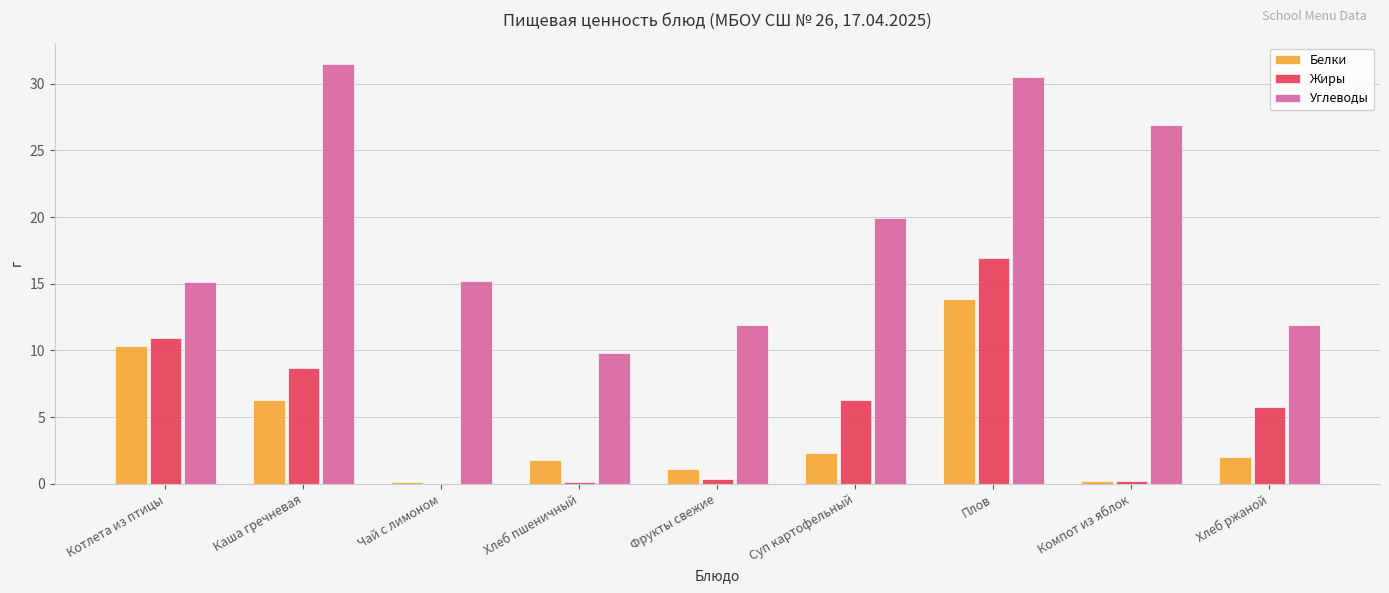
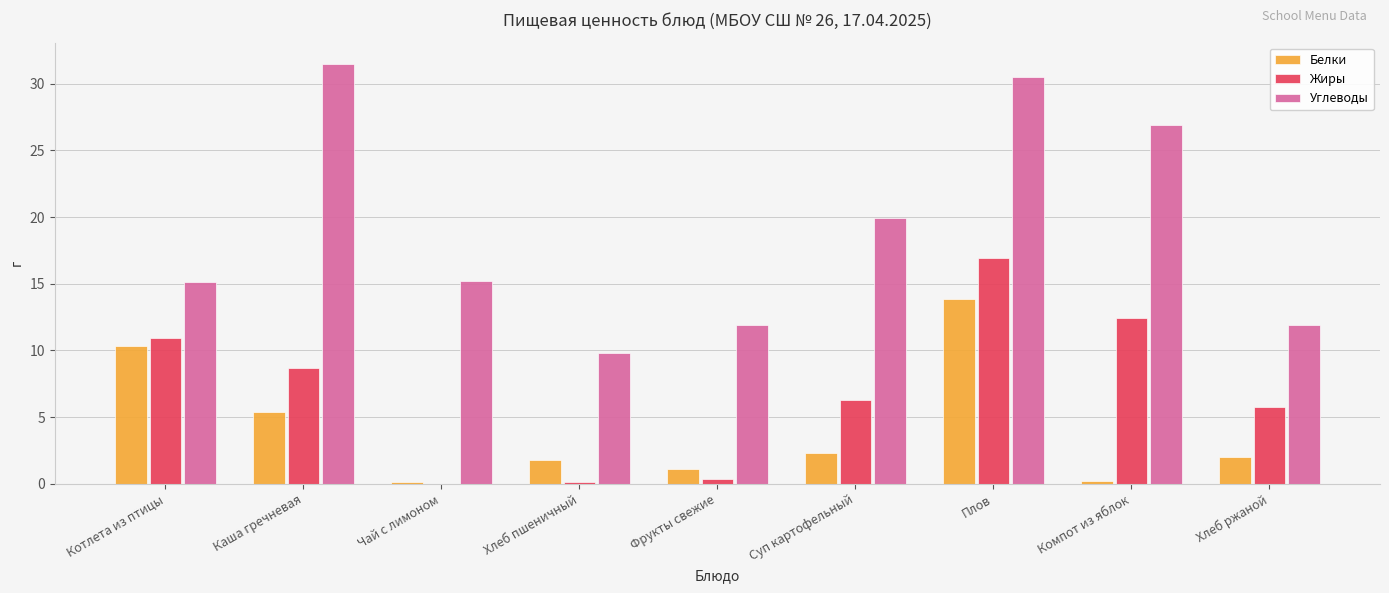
  {
    "Белки": {
      "Котлета из птицы": 10.3,
-     "Каша гречневая": 6.3,
+     "Каша гречневая": 5.4,
      "Хлеб пшеничный": 1.8,
      "Фрукты свежие": 1.1,
      "Суп картофельный": 2.3,
      "Плов": 13.8,
      "Компот из яблок": 0.2,
      "Хлеб ржаной": 2.0
    },
    "Жиры": {
      "Котлета из птицы": 11.0,
      "Каша гречневая": 8.7,
      "Фрукты свежие": 0.4,
      "Суп картофельный": 6.3,
      "Плов": 16.9,
-     "Компот из яблок": 0.2,
+     "Компот из яблок": 12.4,
      "Хлеб ржаной": 5.8
    },
    "Углеводы": {
      "Котлета из птицы": 15.1,
      "Каша гречневая": 31.5,
      "Чай с лимоном": 15.2,
      "Хлеб пшеничный": 9.8,
      "Фрукты свежие": 11.9,
      "Суп картофельный": 19.9,
      "Плов": 30.5,
      "Компот из яблок": 26.9,
      "Хлеб ржаной": 11.9
    }
  }
